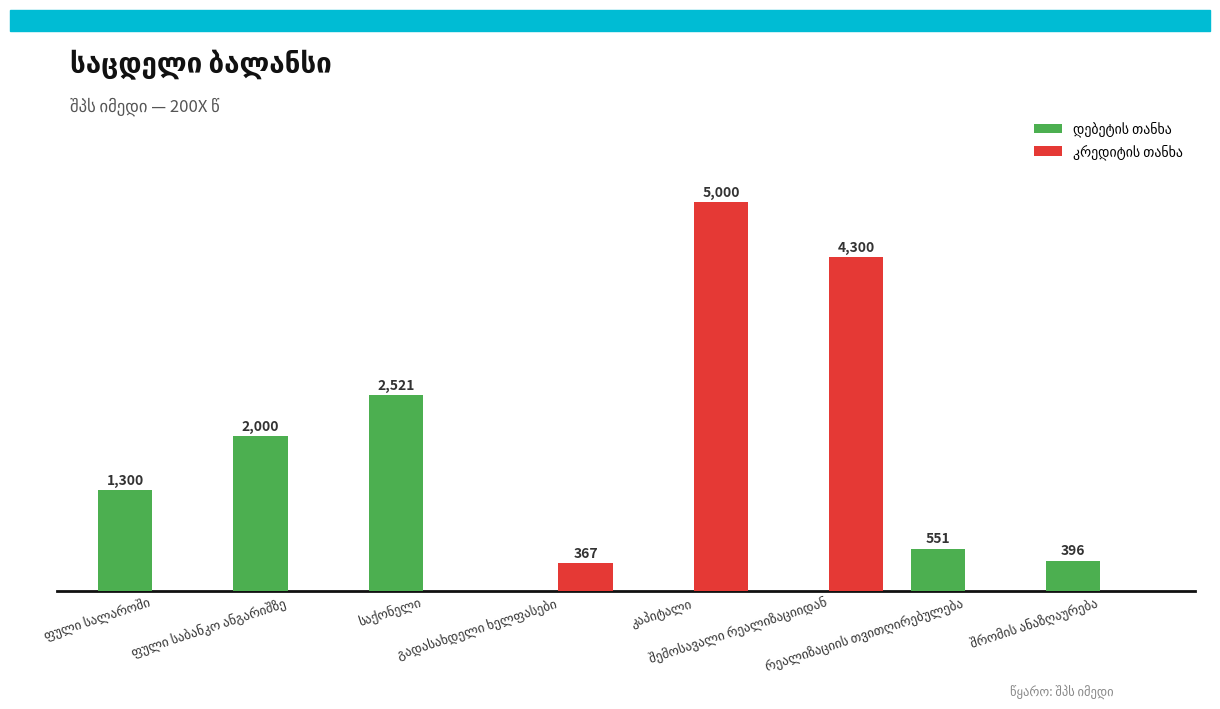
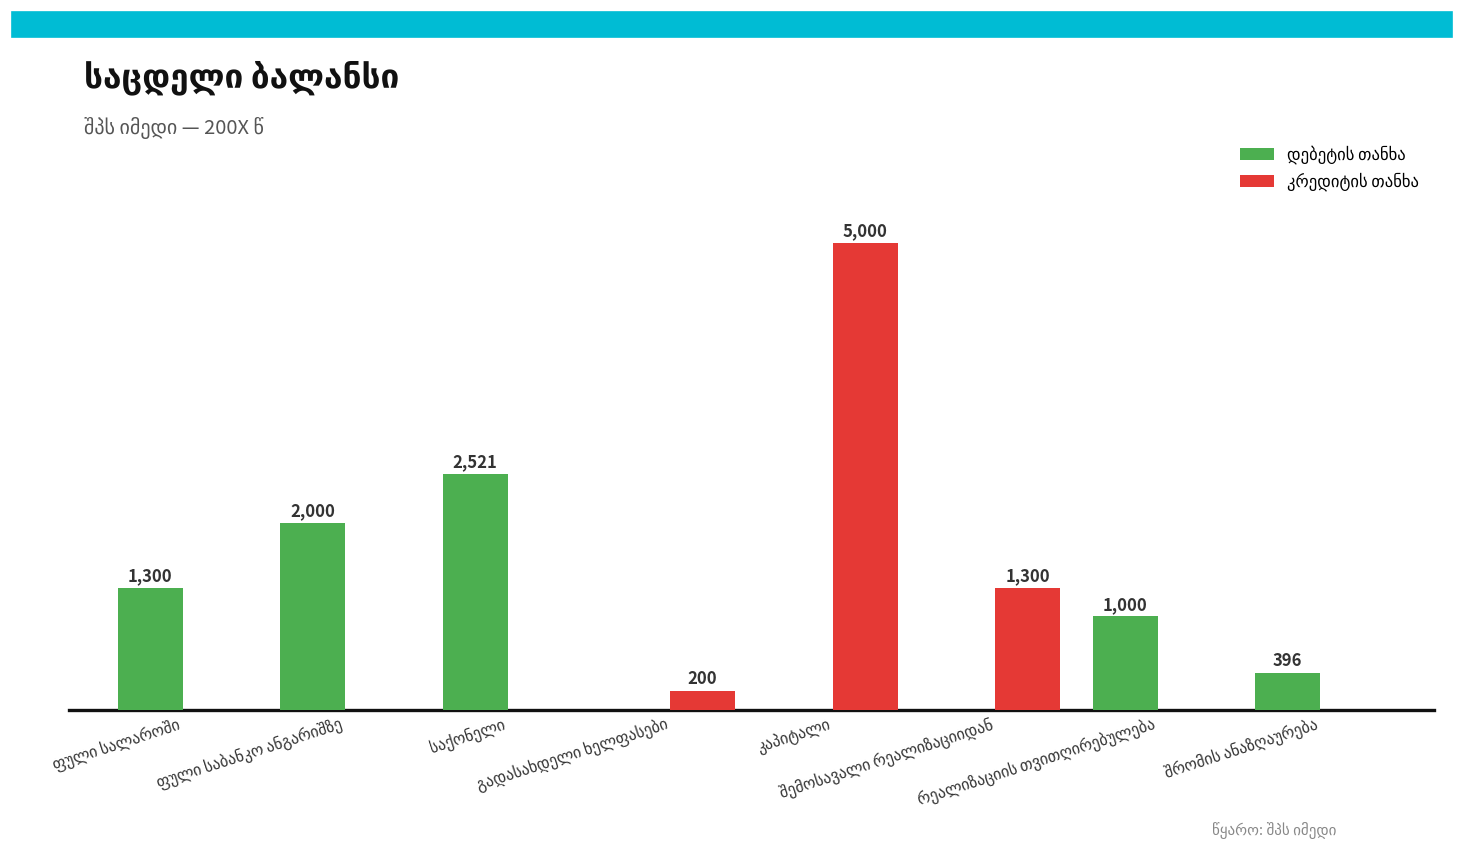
  {
    "დებეტის თანხა": {
      "ფული სალაროში": "1,300",
      "ფული საბანკო ანგარიშზე": "2,000",
      "საქონელი": "2,521",
-     "რეალიზაციის თვითღირებულება": "551",
+     "რეალიზაციის თვითღირებულება": "1,000",
      "შრომის ანაზღაურება": "396"
    },
    "კრედიტის თანხა": {
-     "გადასახდელი ხელფასები": "367",
+     "გადასახდელი ხელფასები": "200",
      "კაპიტალი": "5,000",
-     "შემოსავალი რეალიზაციიდან": "4,300"
+     "შემოსავალი რეალიზაციიდან": "1,300"
    }
  }
